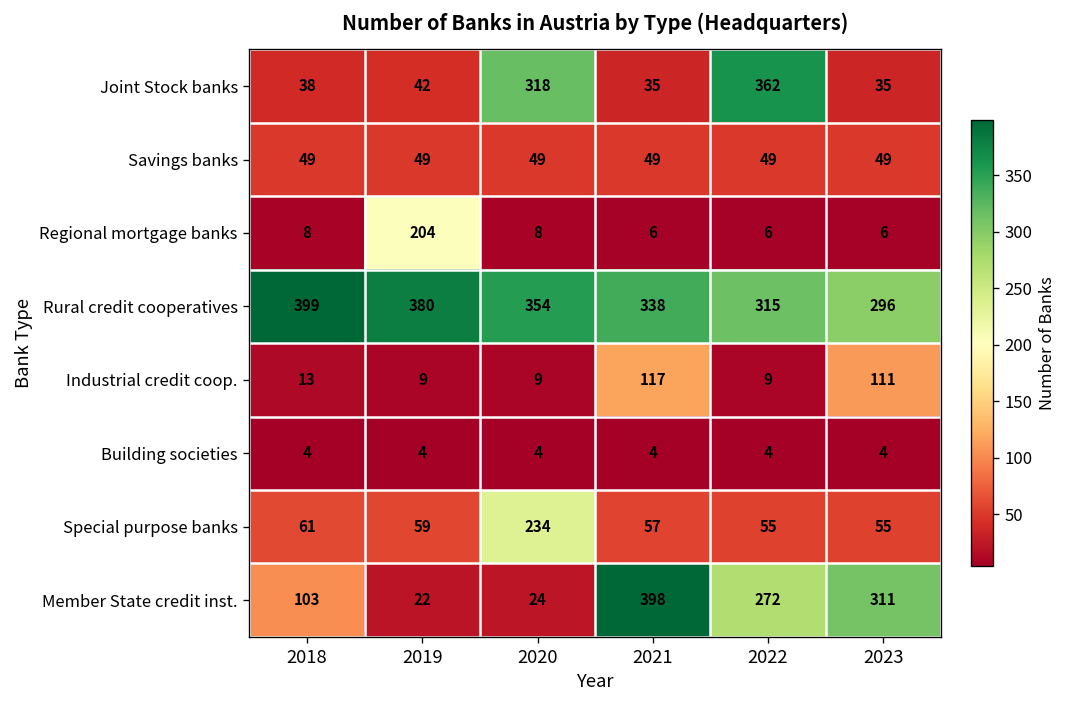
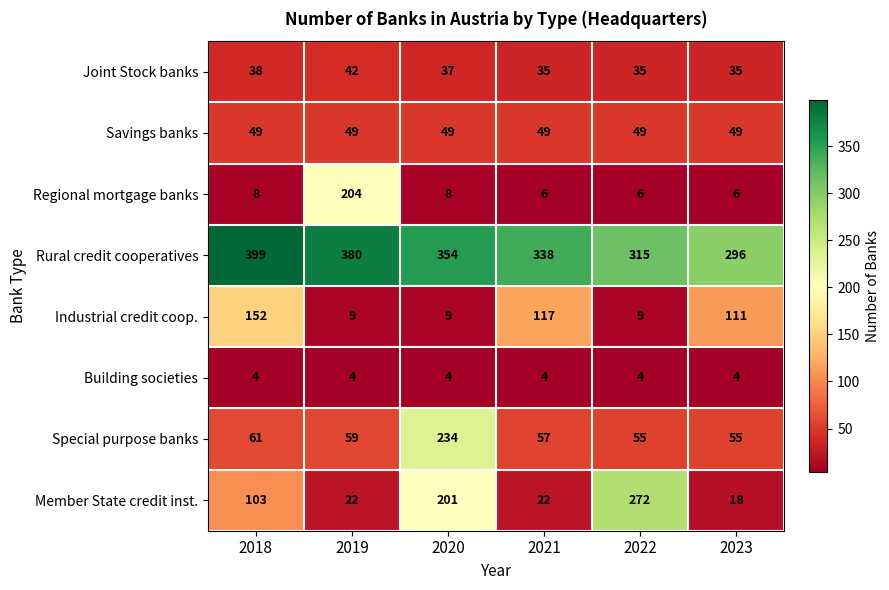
  {
    "Joint Stock banks": {
      "2018": 38,
      "2019": 42,
-     "2020": 318,
+     "2020": 37,
      "2021": 35,
-     "2022": 362,
+     "2022": 35,
      "2023": 35
    },
    "Savings banks": {
      "2018": 49,
      "2019": 49,
      "2020": 49,
      "2021": 49,
      "2022": 49,
      "2023": 49
    },
    "Regional mortgage banks": {
      "2018": 8,
      "2019": 204,
      "2020": 8,
      "2021": 6,
      "2022": 6,
      "2023": 6
    },
    "Rural credit cooperatives": {
      "2018": 399,
      "2019": 380,
      "2020": 354,
      "2021": 338,
      "2022": 315,
      "2023": 296
    },
    "Industrial credit coop.": {
-     "2018": 13,
+     "2018": 152,
      "2019": 9,
      "2020": 9,
      "2021": 117,
      "2022": 9,
      "2023": 111
    },
    "Building societies": {
      "2018": 4,
      "2019": 4,
      "2020": 4,
      "2021": 4,
      "2022": 4,
      "2023": 4
    },
    "Special purpose banks": {
      "2018": 61,
      "2019": 59,
      "2020": 234,
      "2021": 57,
      "2022": 55,
      "2023": 55
    },
    "Member State credit inst.": {
      "2018": 103,
      "2019": 22,
-     "2020": 24,
-     "2021": 398,
+     "2020": 201,
+     "2021": 22,
      "2022": 272,
-     "2023": 311
+     "2023": 18
    }
  }
